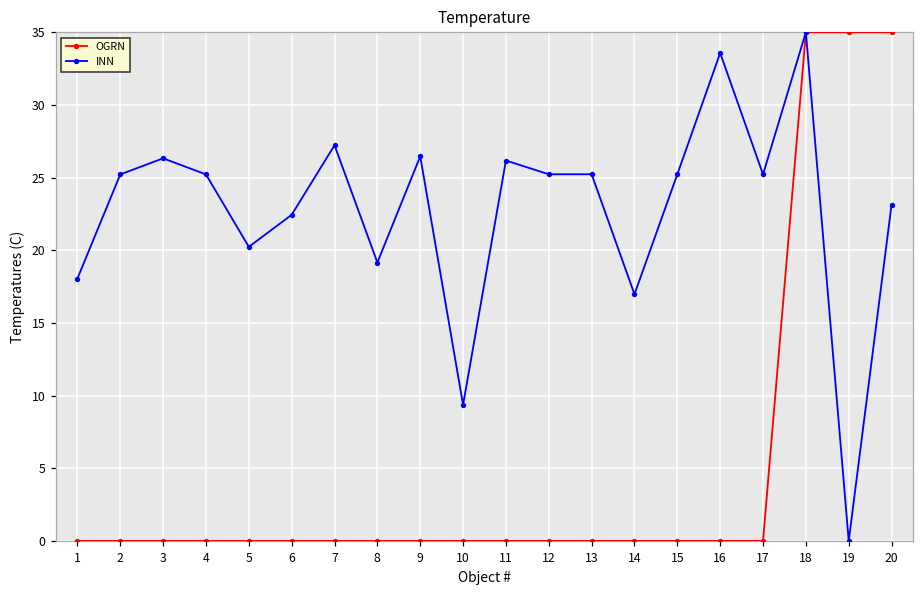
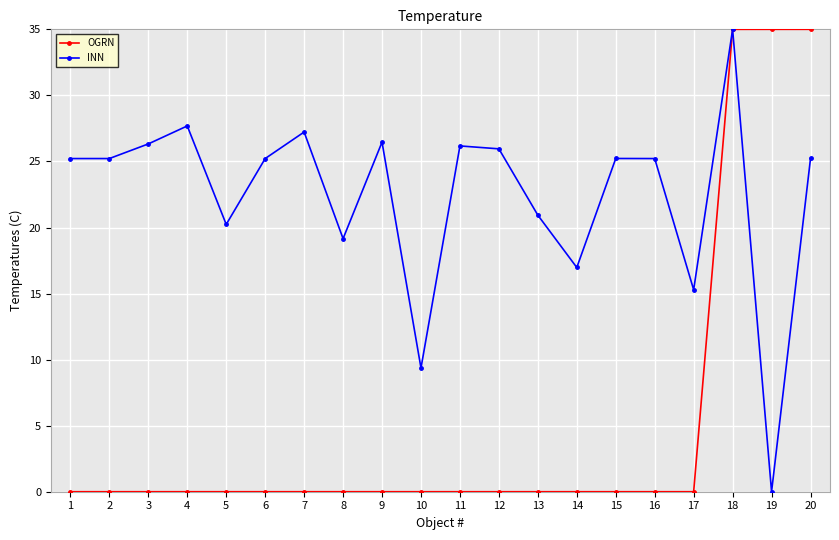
  {
    "OGRN": {
      "1": 0.0,
      "2": 0.0,
      "3": 0.0,
      "4": 0.0,
      "5": 0.0,
      "6": 0.0,
      "7": 0.0,
      "8": 0.0,
      "9": 0.0,
      "10": 0.0,
      "11": 0.0,
      "12": 0.0,
      "13": 0.0,
      "14": 0.0,
      "15": 0.0,
      "16": 0.0,
      "17": 0.0,
      "19": 35.0,
      "20": 35.0
    },
    "INN": {
-     "1": 18.1,
+     "1": 25.2,
      "2": 25.2,
      "3": 26.3,
-     "4": 25.2,
+     "4": 27.7,
      "5": 20.2,
-     "6": 22.4,
+     "6": 25.2,
      "7": 27.2,
      "8": 19.2,
      "9": 26.5,
      "10": 9.4,
      "11": 26.2,
-     "12": 25.2,
-     "13": 25.2,
+     "12": 26.0,
+     "13": 20.9,
      "14": 17.0,
      "15": 25.2,
-     "16": 33.6,
-     "17": 25.2,
+     "16": 25.2,
+     "17": 15.3,
      "19": 0.0,
-     "20": 23.1
+     "20": 25.2
    }
  }
